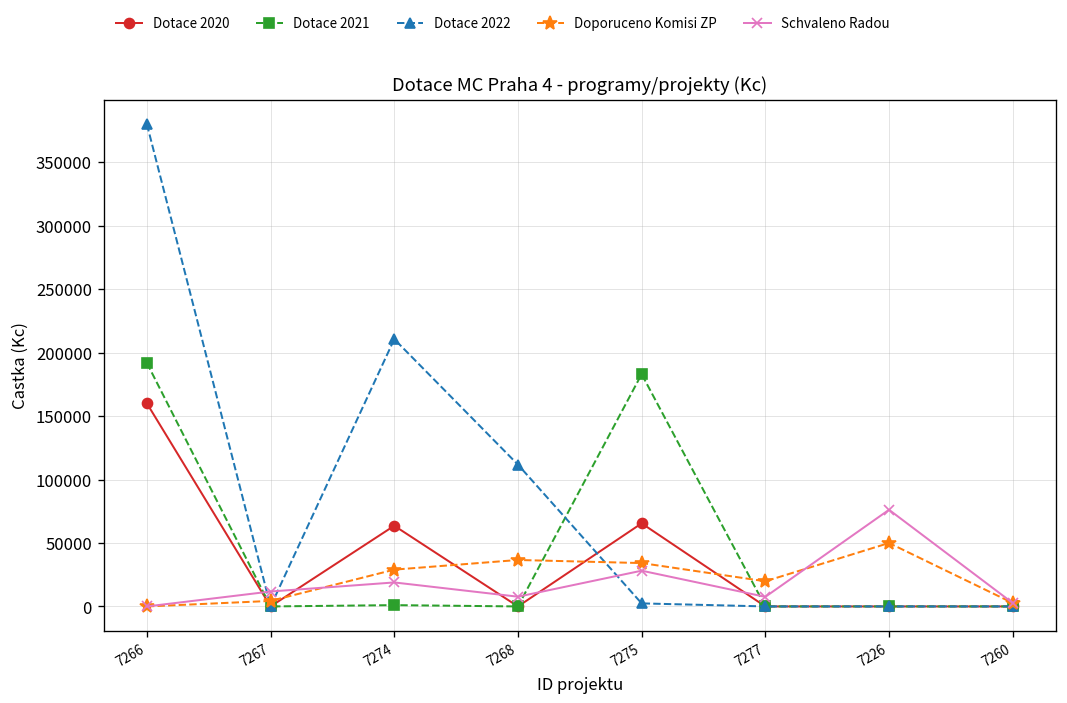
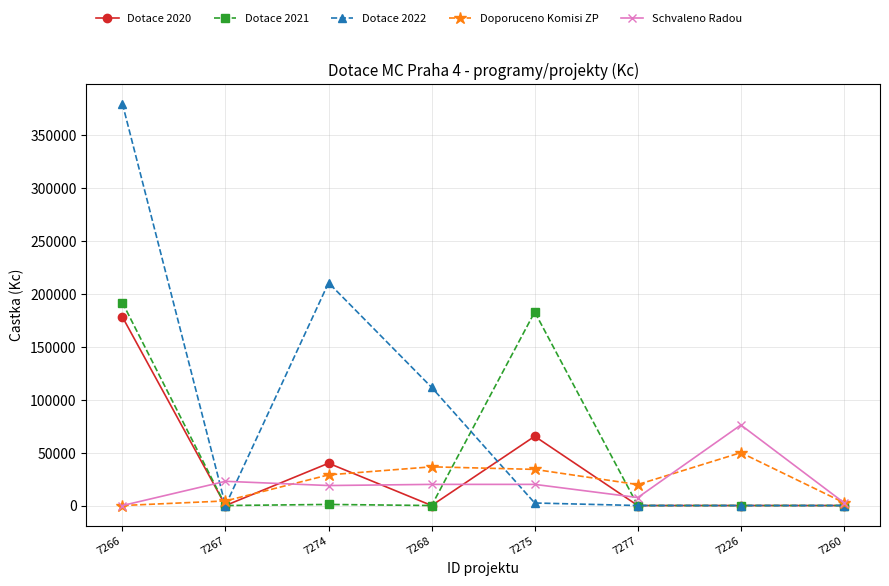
  {
    "Dotace 2020": {
-     "7266": 160000,
-     "7274": 64000,
+     "7266": 178000,
+     "7274": 40000,
      "7275": 65000
    },
    "Dotace 2021": {
      "7266": 192000,
      "7274": 1000,
      "7275": 183000
    },
    "Dotace 2022": {
      "7266": 380000,
      "7274": 211000,
      "7268": 112000,
      "7275": 2000
    },
    "Doporuceno Komisi ZP": {
      "7267": 4000,
      "7274": 29000,
      "7268": 37000,
      "7275": 34000,
      "7277": 20000,
      "7226": 50000
    },
    "Schvaleno Radou": {
-     "7267": 12000,
+     "7267": 23000,
      "7274": 19000,
-     "7268": 8000,
-     "7275": 28000,
+     "7268": 20000,
+     "7275": 20000,
      "7277": 8000,
      "7226": 76000
    }
  }
